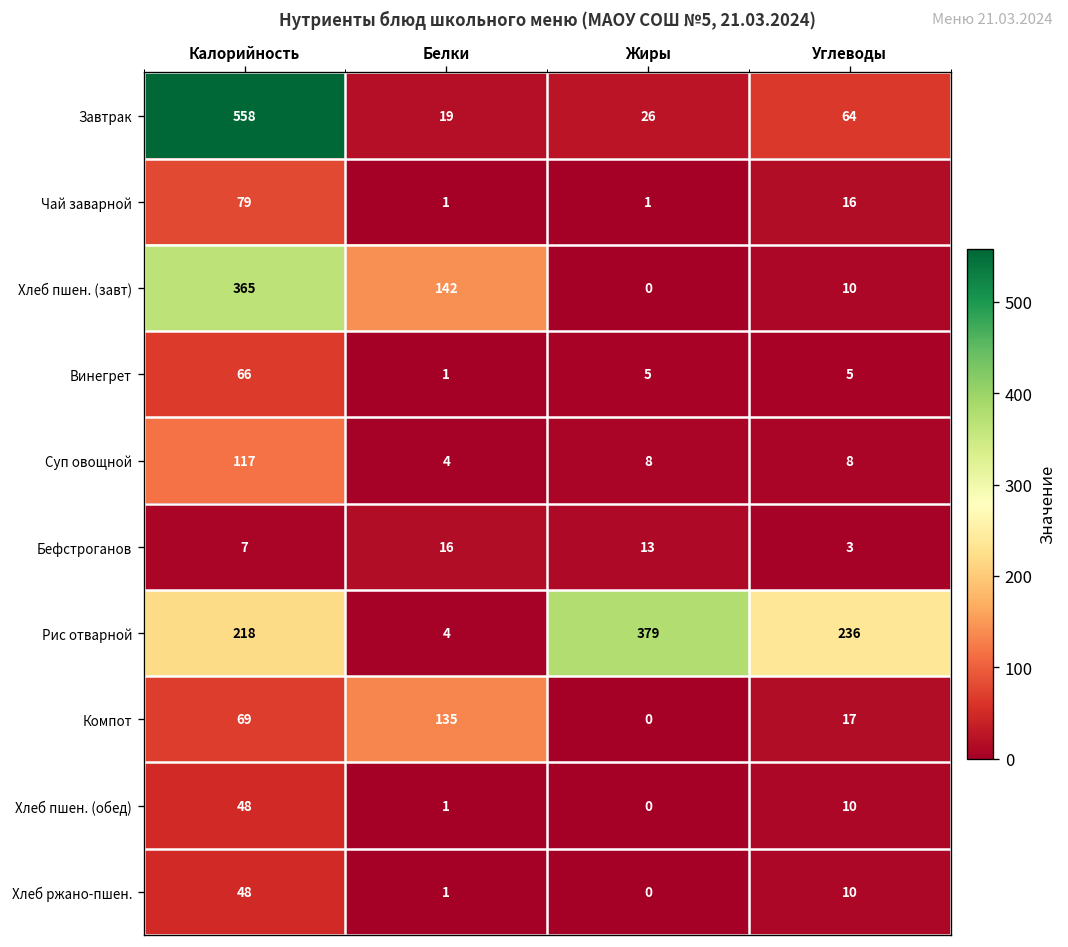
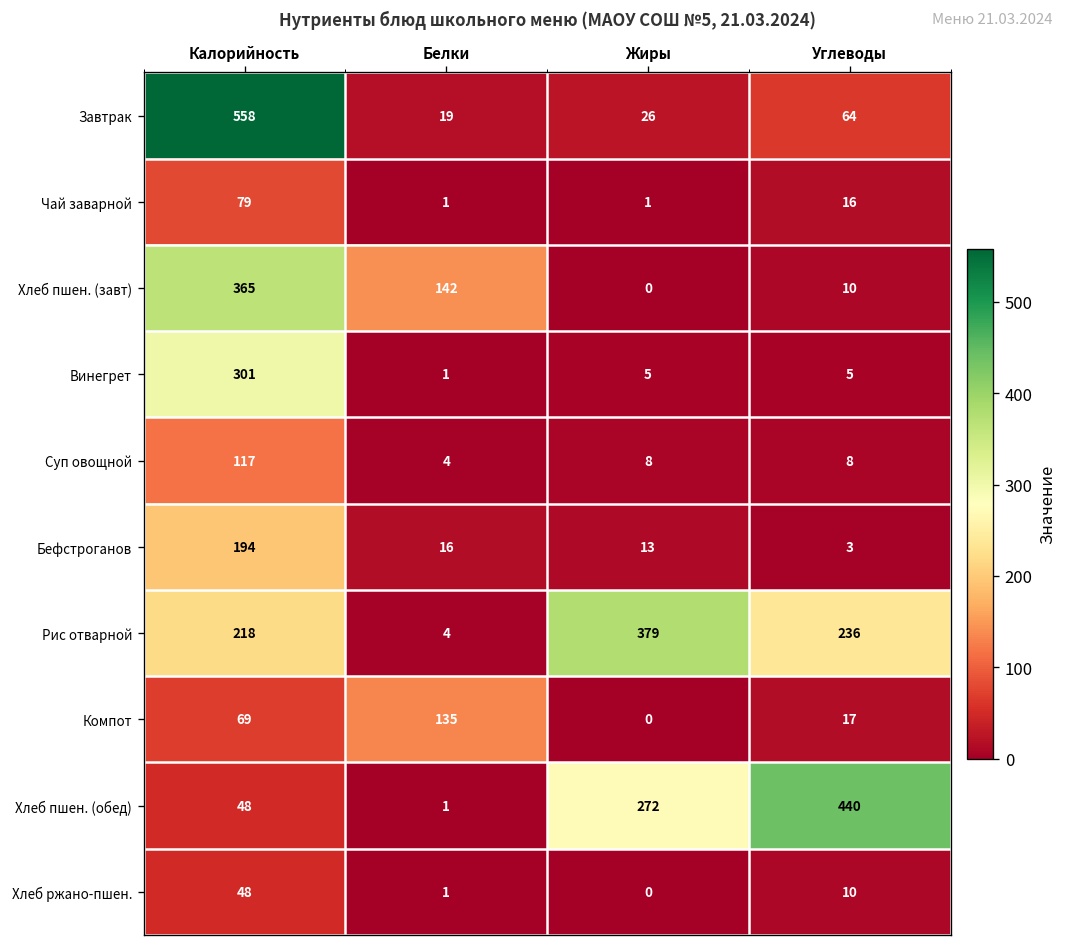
  {
    "Завтрак": {
      "Калорийность": 558,
      "Белки": 19,
      "Жиры": 26,
      "Углеводы": 64
    },
    "Чай заварной": {
      "Калорийность": 79,
      "Белки": 1,
      "Жиры": 1,
      "Углеводы": 16
    },
    "Хлеб пшен. (завт)": {
      "Калорийность": 365,
      "Белки": 142,
      "Жиры": 0,
      "Углеводы": 10
    },
    "Винегрет": {
-     "Калорийность": 66,
+     "Калорийность": 301,
      "Белки": 1,
      "Жиры": 5,
      "Углеводы": 5
    },
    "Суп овощной": {
      "Калорийность": 117,
      "Белки": 4,
      "Жиры": 8,
      "Углеводы": 8
    },
    "Бефстроганов": {
-     "Калорийность": 7,
+     "Калорийность": 194,
      "Белки": 16,
      "Жиры": 13,
      "Углеводы": 3
    },
    "Рис отварной": {
      "Калорийность": 218,
      "Белки": 4,
      "Жиры": 379,
      "Углеводы": 236
    },
    "Компот": {
      "Калорийность": 69,
      "Белки": 135,
      "Жиры": 0,
      "Углеводы": 17
    },
    "Хлеб пшен. (обед)": {
      "Калорийность": 48,
      "Белки": 1,
-     "Жиры": 0,
-     "Углеводы": 10
+     "Жиры": 272,
+     "Углеводы": 440
    },
    "Хлеб ржано-пшен.": {
      "Калорийность": 48,
      "Белки": 1,
      "Жиры": 0,
      "Углеводы": 10
    }
  }
